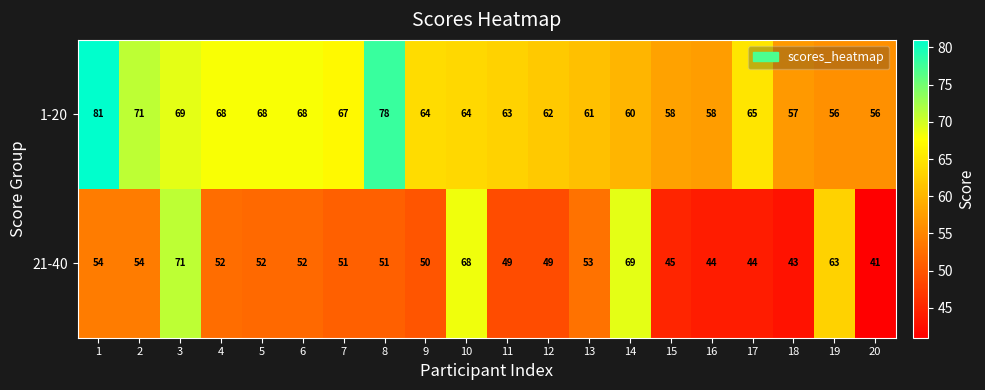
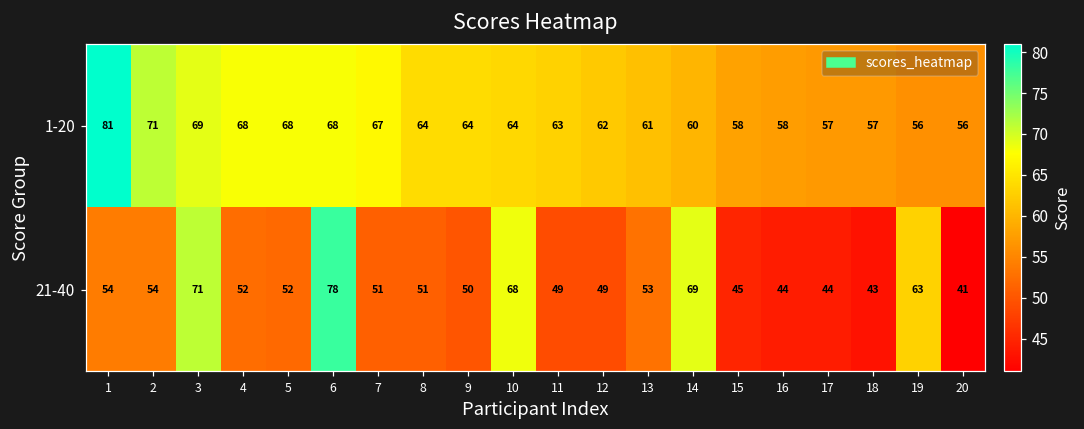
  {
    "1-20": {
      "1": 81,
      "2": 71,
      "3": 69,
      "4": 68,
      "5": 68,
      "6": 68,
      "7": 67,
-     "8": 78,
+     "8": 64,
      "9": 64,
      "10": 64,
      "11": 63,
      "12": 62,
      "13": 61,
      "14": 60,
      "15": 58,
      "16": 58,
-     "17": 65,
+     "17": 57,
      "18": 57,
      "19": 56,
      "20": 56
    },
    "21-40": {
      "1": 54,
      "2": 54,
      "3": 71,
      "4": 52,
      "5": 52,
-     "6": 52,
+     "6": 78,
      "7": 51,
      "8": 51,
      "9": 50,
      "10": 68,
      "11": 49,
      "12": 49,
      "13": 53,
      "14": 69,
      "15": 45,
      "16": 44,
      "17": 44,
      "18": 43,
      "19": 63,
      "20": 41
    }
  }
